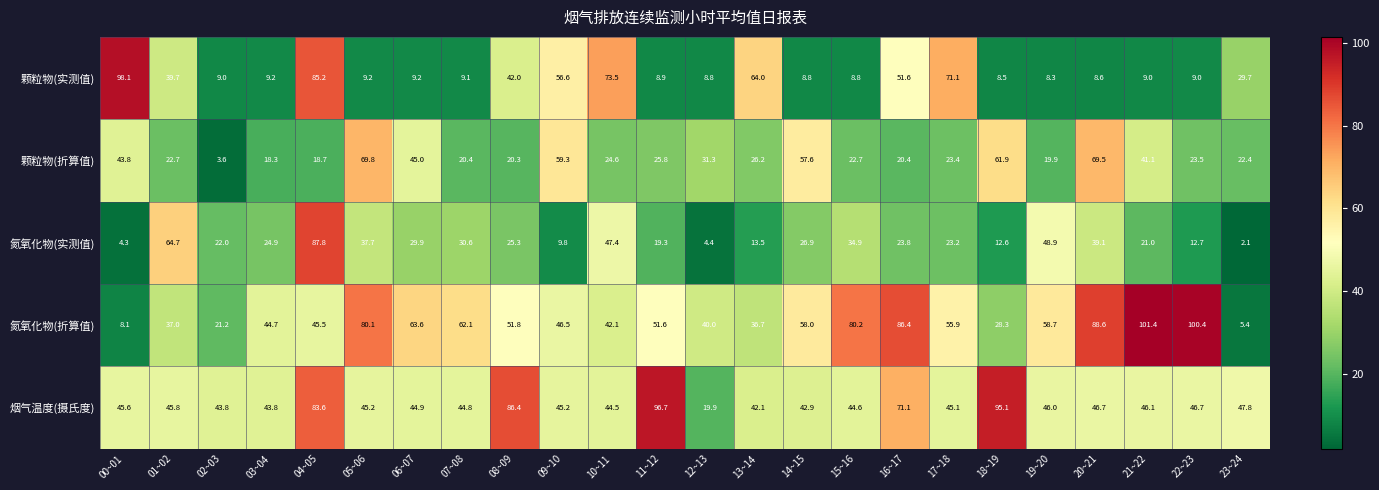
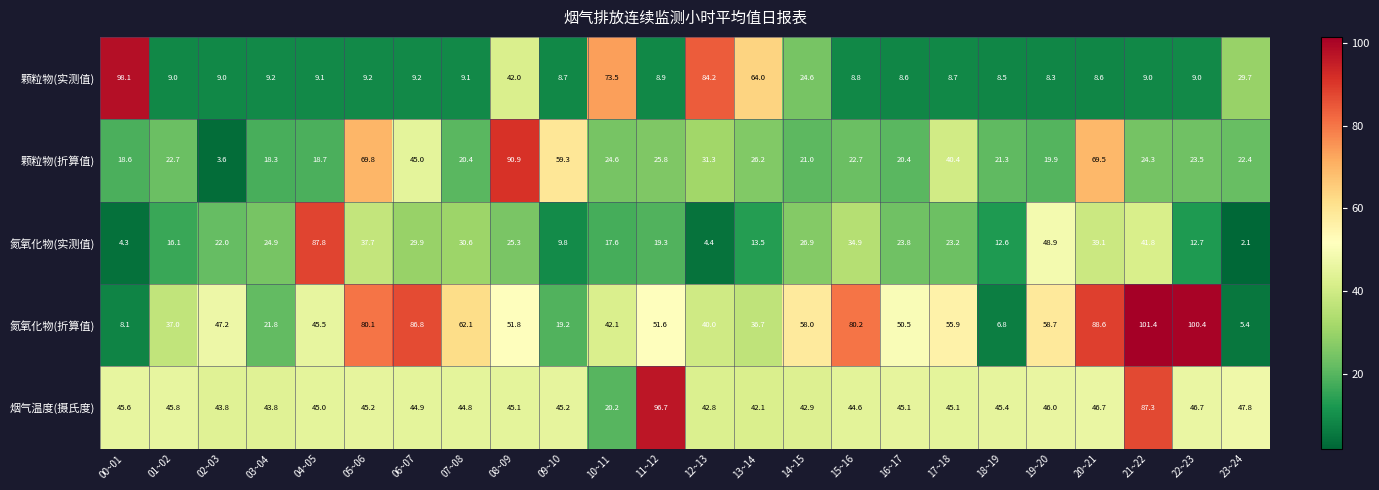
  {
    "颗粒物(实测值)": {
      "00~01": 98.1,
-     "01~02": 39.7,
+     "01~02": 9.0,
      "02~03": 9.0,
      "03~04": 9.2,
-     "04~05": 85.2,
+     "04~05": 9.1,
      "05~06": 9.2,
      "06~07": 9.2,
      "07~08": 9.1,
      "08~09": 42.0,
-     "09~10": 56.6,
+     "09~10": 8.7,
      "10~11": 73.5,
      "11~12": 8.9,
-     "12~13": 8.8,
+     "12~13": 84.2,
      "13~14": 64.0,
-     "14~15": 8.8,
+     "14~15": 24.6,
      "15~16": 8.8,
-     "16~17": 51.6,
-     "17~18": 71.1,
+     "16~17": 8.6,
+     "17~18": 8.7,
      "18~19": 8.5,
      "19~20": 8.3,
      "20~21": 8.6,
      "21~22": 9.0,
      "22~23": 9.0,
      "23~24": 29.7
    },
    "颗粒物(折算值)": {
-     "00~01": 43.8,
+     "00~01": 18.6,
      "01~02": 22.7,
      "02~03": 3.6,
      "03~04": 18.3,
      "04~05": 18.7,
      "05~06": 69.8,
      "06~07": 45.0,
      "07~08": 20.4,
-     "08~09": 20.3,
+     "08~09": 90.9,
      "09~10": 59.3,
      "10~11": 24.6,
      "11~12": 25.8,
      "12~13": 31.3,
      "13~14": 26.2,
-     "14~15": 57.6,
+     "14~15": 21.0,
      "15~16": 22.7,
      "16~17": 20.4,
-     "17~18": 23.4,
-     "18~19": 61.9,
+     "17~18": 40.4,
+     "18~19": 21.3,
      "19~20": 19.9,
      "20~21": 69.5,
-     "21~22": 41.1,
+     "21~22": 24.3,
      "22~23": 23.5,
      "23~24": 22.4
    },
    "氮氧化物(实测值)": {
      "00~01": 4.3,
-     "01~02": 64.7,
+     "01~02": 16.1,
      "02~03": 22.0,
      "03~04": 24.9,
      "04~05": 87.8,
      "05~06": 37.7,
      "06~07": 29.9,
      "07~08": 30.6,
      "08~09": 25.3,
      "09~10": 9.8,
-     "10~11": 47.4,
+     "10~11": 17.6,
      "11~12": 19.3,
      "12~13": 4.4,
      "13~14": 13.5,
      "14~15": 26.9,
      "15~16": 34.9,
      "16~17": 23.8,
      "17~18": 23.2,
      "18~19": 12.6,
      "19~20": 48.9,
      "20~21": 39.1,
-     "21~22": 21.0,
+     "21~22": 41.8,
      "22~23": 12.7,
      "23~24": 2.1
    },
    "氮氧化物(折算值)": {
      "00~01": 8.1,
      "01~02": 37.0,
-     "02~03": 21.2,
-     "03~04": 44.7,
+     "02~03": 47.2,
+     "03~04": 21.8,
      "04~05": 45.5,
      "05~06": 80.1,
-     "06~07": 63.6,
+     "06~07": 86.8,
      "07~08": 62.1,
      "08~09": 51.8,
-     "09~10": 46.5,
+     "09~10": 19.2,
      "10~11": 42.1,
      "11~12": 51.6,
      "12~13": 40.0,
      "13~14": 36.7,
      "14~15": 58.0,
      "15~16": 80.2,
-     "16~17": 86.4,
+     "16~17": 50.5,
      "17~18": 55.9,
-     "18~19": 28.3,
+     "18~19": 6.8,
      "19~20": 58.7,
      "20~21": 88.6,
      "21~22": 101.4,
      "22~23": 100.4,
      "23~24": 5.4
    },
    "烟气温度(摄氏度)": {
      "00~01": 45.6,
      "01~02": 45.8,
      "02~03": 43.8,
      "03~04": 43.8,
-     "04~05": 83.6,
+     "04~05": 45.0,
      "05~06": 45.2,
      "06~07": 44.9,
      "07~08": 44.8,
-     "08~09": 86.4,
+     "08~09": 45.1,
      "09~10": 45.2,
-     "10~11": 44.5,
+     "10~11": 20.2,
      "11~12": 96.7,
-     "12~13": 19.9,
+     "12~13": 42.8,
      "13~14": 42.1,
      "14~15": 42.9,
      "15~16": 44.6,
-     "16~17": 71.1,
+     "16~17": 45.1,
      "17~18": 45.1,
-     "18~19": 95.1,
+     "18~19": 45.4,
      "19~20": 46.0,
      "20~21": 46.7,
-     "21~22": 46.1,
+     "21~22": 87.3,
      "22~23": 46.7,
      "23~24": 47.8
    }
  }
